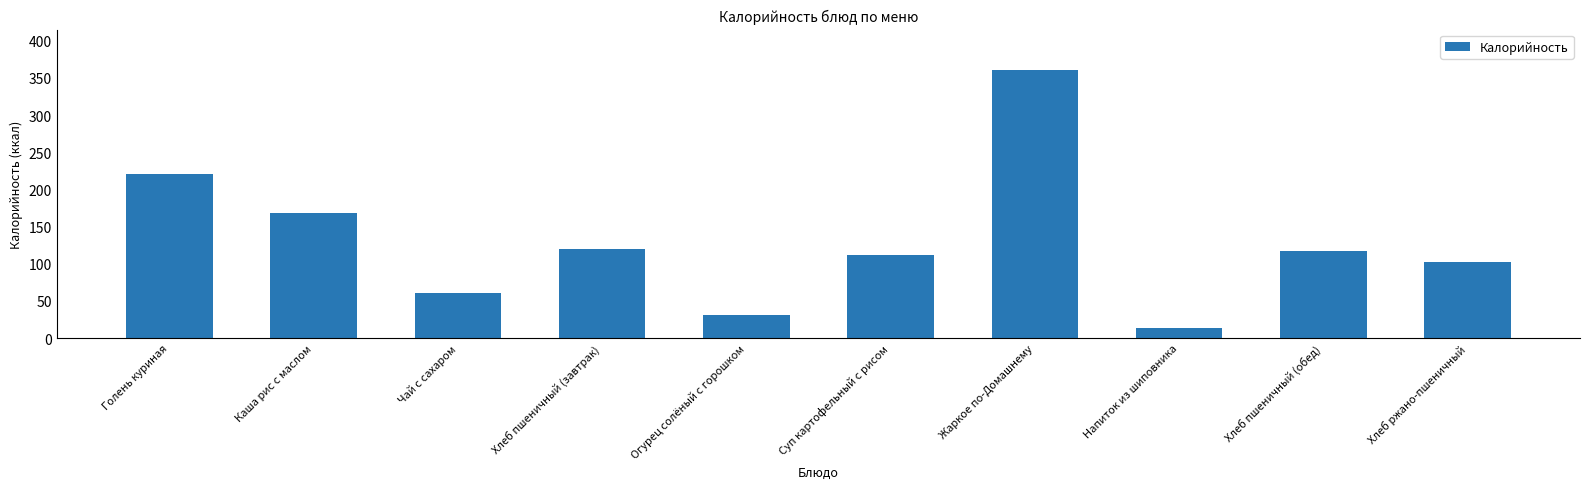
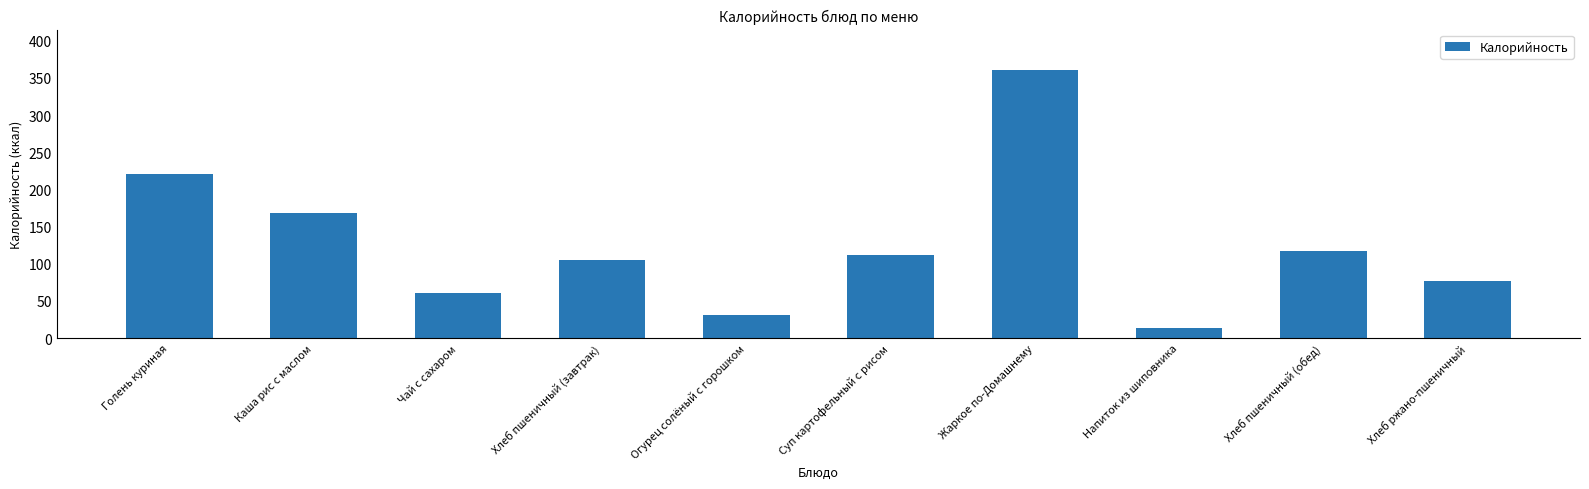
  {
    "Голень куриная": 220,
    "Каша рис с маслом": 170,
    "Чай с сахаром": 60,
-   "Хлеб пшеничный (завтрак)": 120,
+   "Хлеб пшеничный (завтрак)": 100,
    "Огурец солёный с горошком": 30,
    "Суп картофельный с рисом": 110,
    "Жаркое по-Домашнему": 360,
    "Напиток из шиповника": 10,
    "Хлеб пшеничный (обед)": 120,
-   "Хлеб ржано-пшеничный": 100
+   "Хлеб ржано-пшеничный": 80
  }
